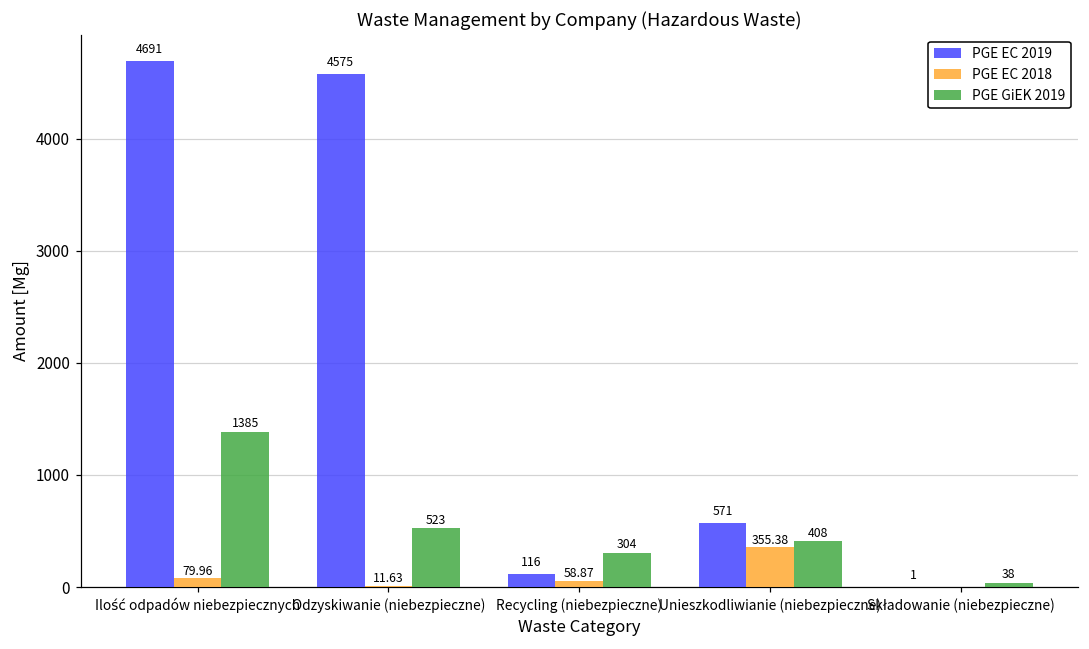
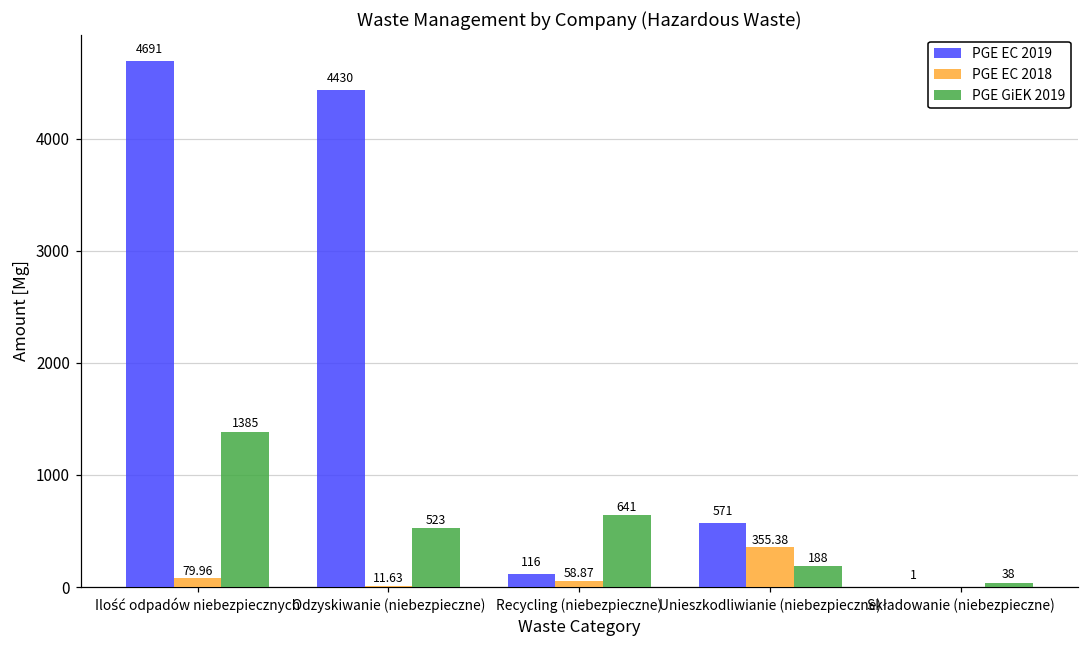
  {
    "PGE EC 2019": {
      "Ilość odpadów niebezpiecznych": 4691,
-     "Odzyskiwanie (niebezpieczne)": 4575,
+     "Odzyskiwanie (niebezpieczne)": 4430,
      "Recycling (niebezpieczne)": 116,
      "Unieszkodliwianie (niebezpieczne)": 571,
      "Składowanie (niebezpieczne)": 1
    },
    "PGE EC 2018": {
      "Ilość odpadów niebezpiecznych": 79.96,
      "Odzyskiwanie (niebezpieczne)": 11.63,
      "Recycling (niebezpieczne)": 58.87,
      "Unieszkodliwianie (niebezpieczne)": 355.38
    },
    "PGE GiEK 2019": {
      "Ilość odpadów niebezpiecznych": 1385,
      "Odzyskiwanie (niebezpieczne)": 523,
-     "Recycling (niebezpieczne)": 304,
-     "Unieszkodliwianie (niebezpieczne)": 408,
+     "Recycling (niebezpieczne)": 641,
+     "Unieszkodliwianie (niebezpieczne)": 188,
      "Składowanie (niebezpieczne)": 38
    }
  }
